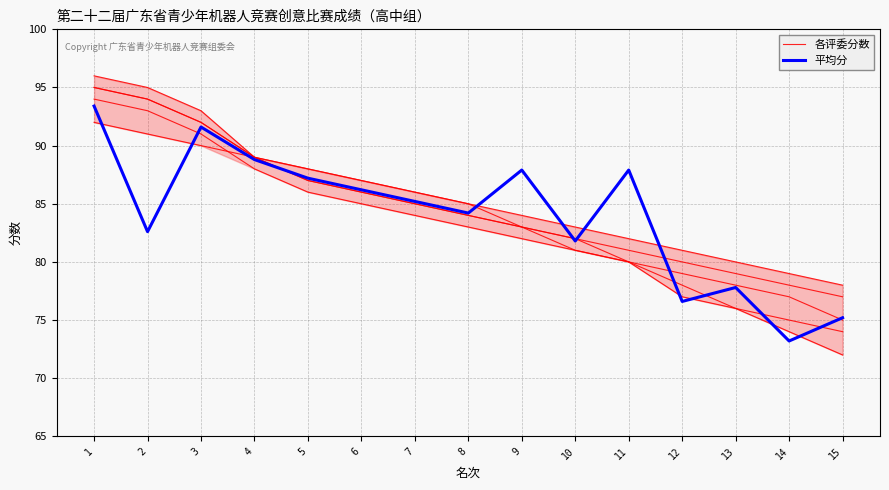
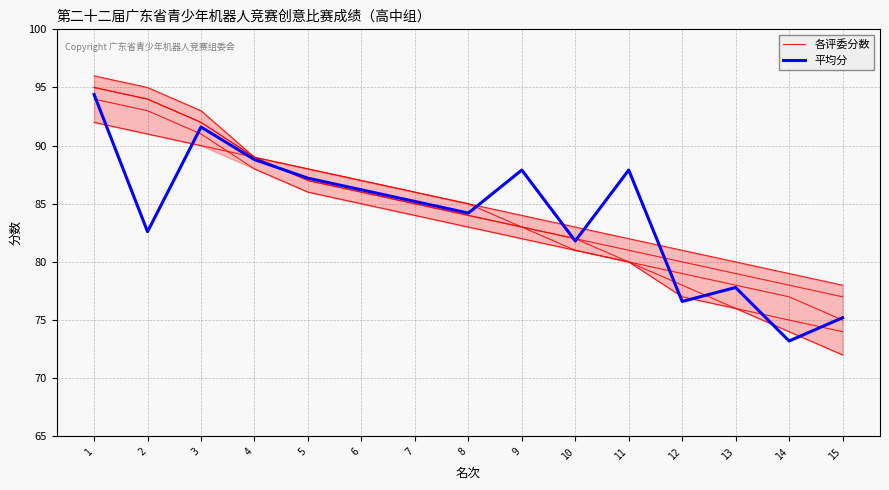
  {
    "平均分": {
-     "1": 93.4,
+     "1": 94.4,
      "2": 82.6,
      "3": 91.6,
      "9": 87.9,
      "11": 87.9,
      "12": 76.6,
      "14": 73.2
    }
  }
